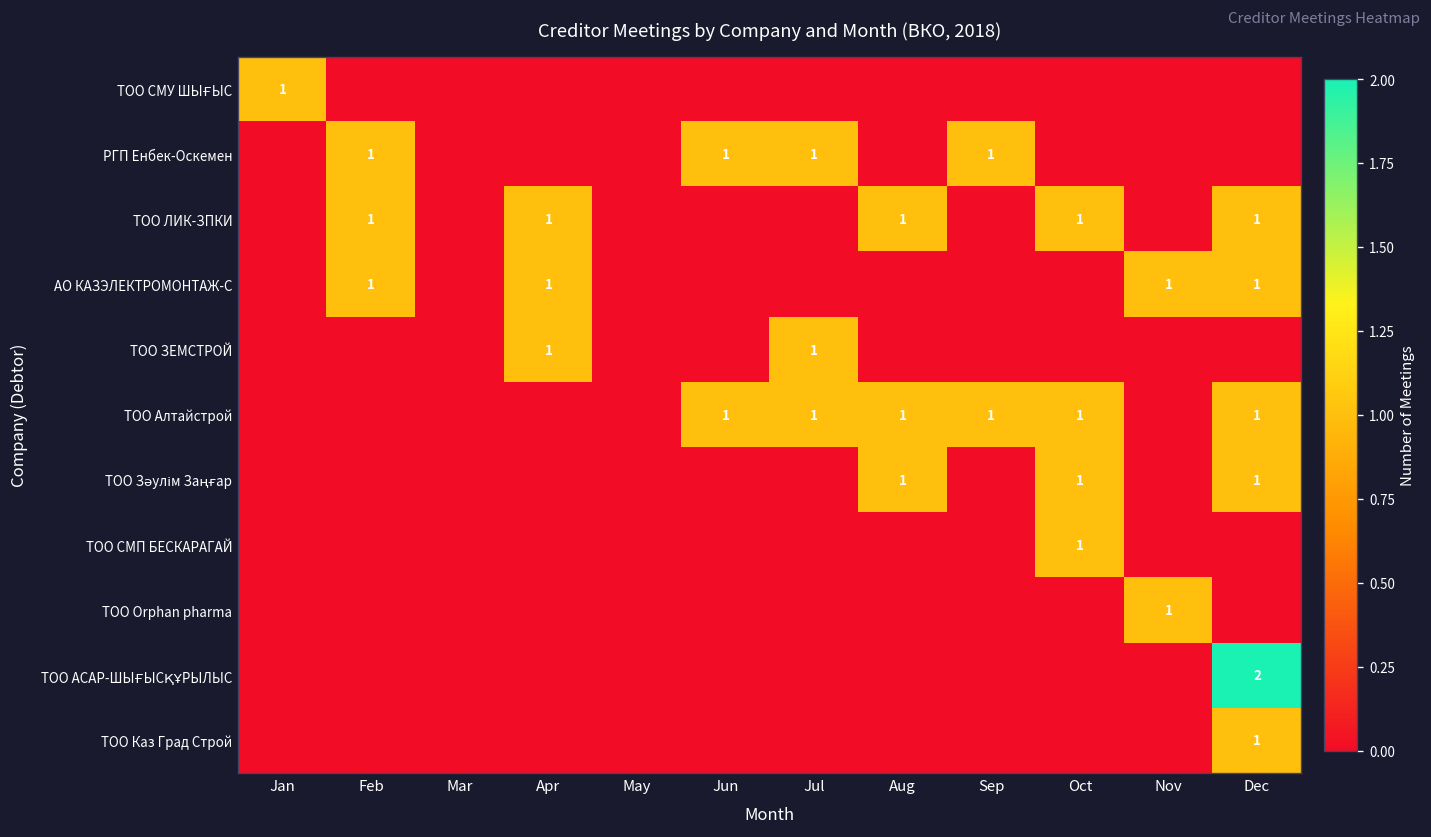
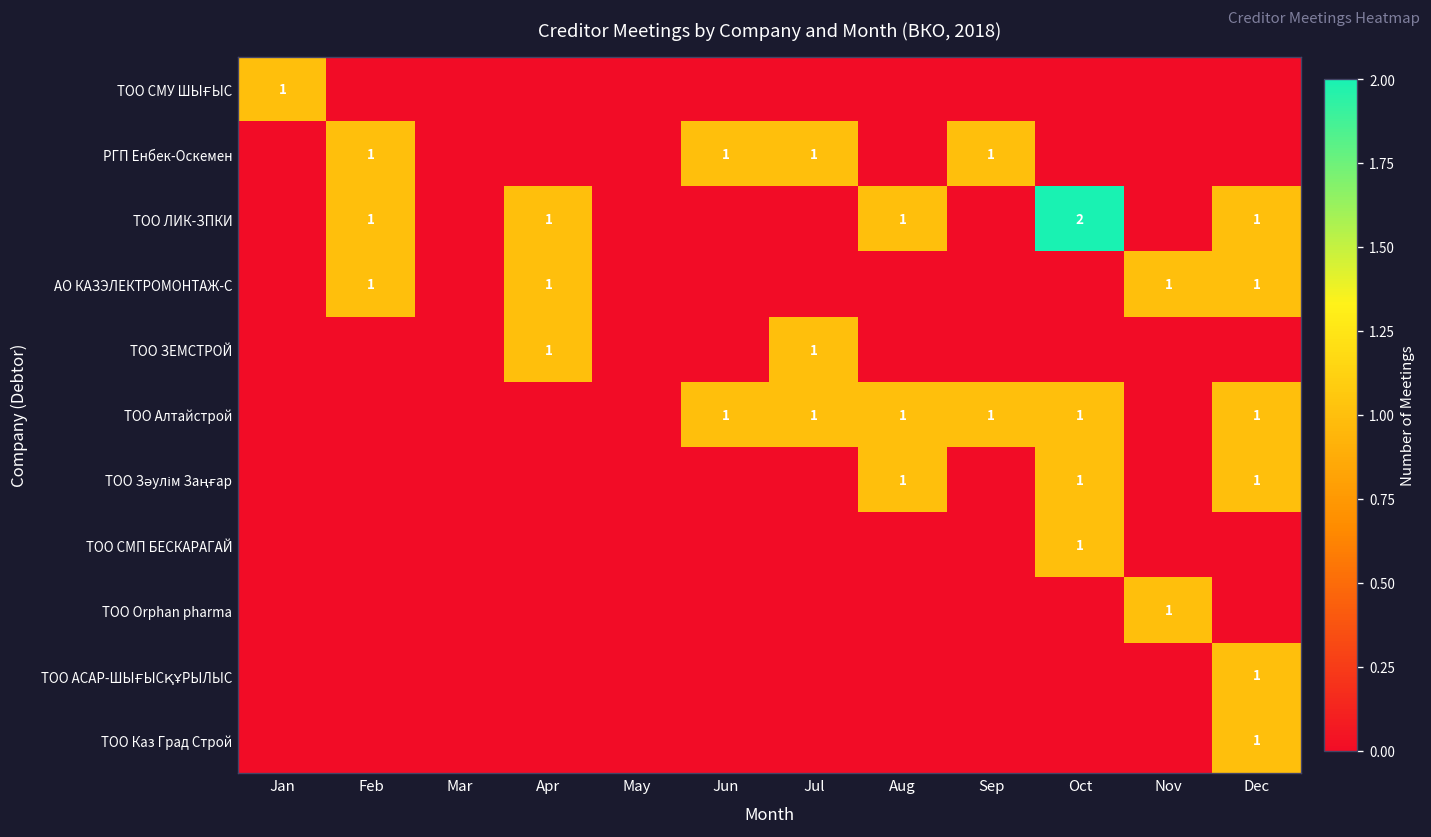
  {
    "ТОО СМУ ШЫҒЫС": {
      "Jan": 1
    },
    "РГП Енбек-Оскемен": {
      "Feb": 1,
      "Jun": 1,
      "Jul": 1,
      "Sep": 1
    },
    "ТОО ЛИК-ЗПКИ": {
      "Feb": 1,
      "Apr": 1,
      "Aug": 1,
-     "Oct": 1,
+     "Oct": 2,
      "Dec": 1
    },
    "АО КАЗЭЛЕКТРОМОНТАЖ-С": {
      "Feb": 1,
      "Apr": 1,
      "Nov": 1,
      "Dec": 1
    },
    "ТОО ЗЕМСТРОЙ": {
      "Apr": 1,
      "Jul": 1
    },
    "ТОО Алтайстрой": {
      "Jun": 1,
      "Jul": 1,
      "Aug": 1,
      "Sep": 1,
      "Oct": 1,
      "Dec": 1
    },
    "ТОО Зәулім Заңғар": {
      "Aug": 1,
      "Oct": 1,
      "Dec": 1
    },
    "ТОО СМП БЕСКАРАГАЙ": {
      "Oct": 1
    },
    "ТОО Orphan pharma": {
      "Nov": 1
    },
    "ТОО АСАР-ШЫҒЫСҚҰРЫЛЫС": {
-     "Dec": 2
+     "Dec": 1
    },
    "ТОО Каз Град Строй": {
      "Dec": 1
    }
  }
